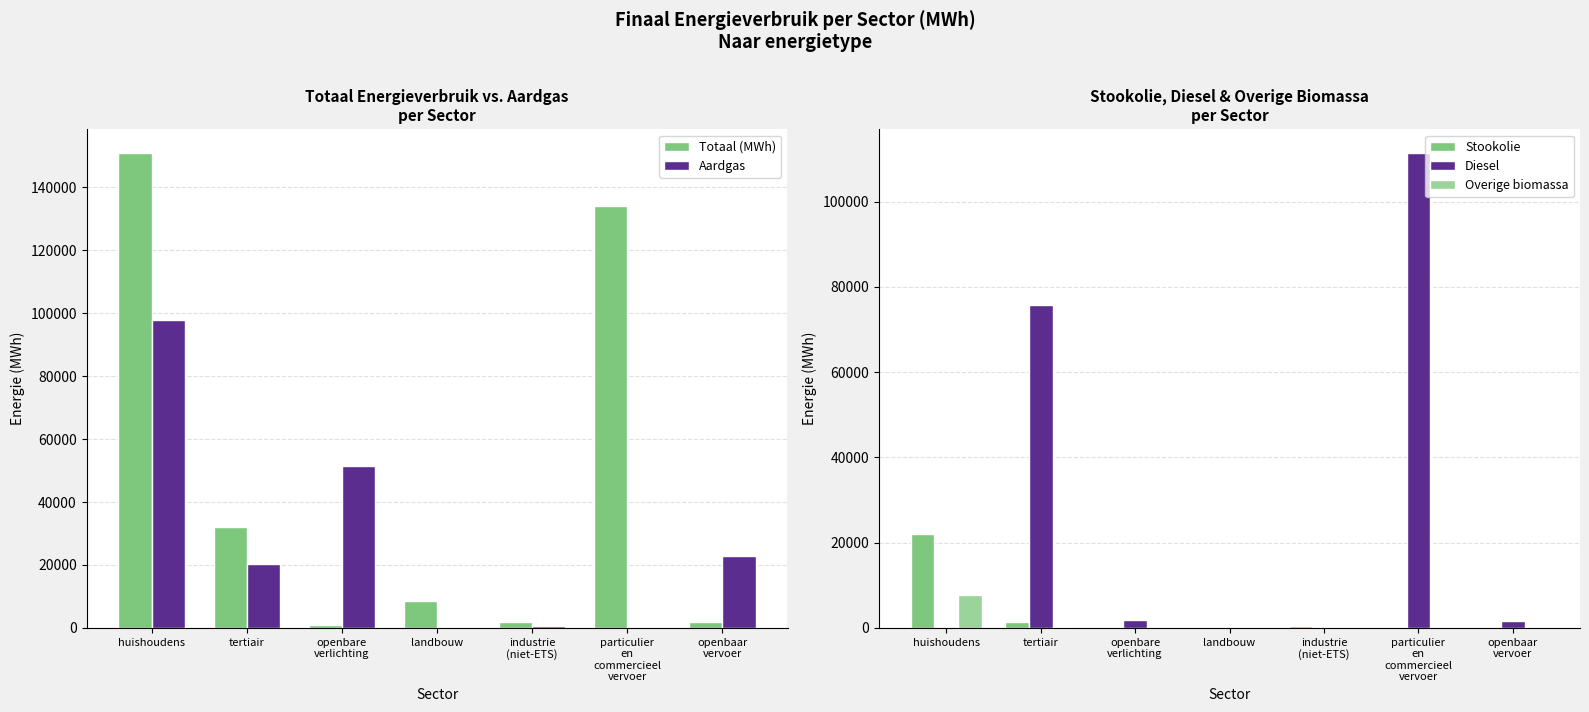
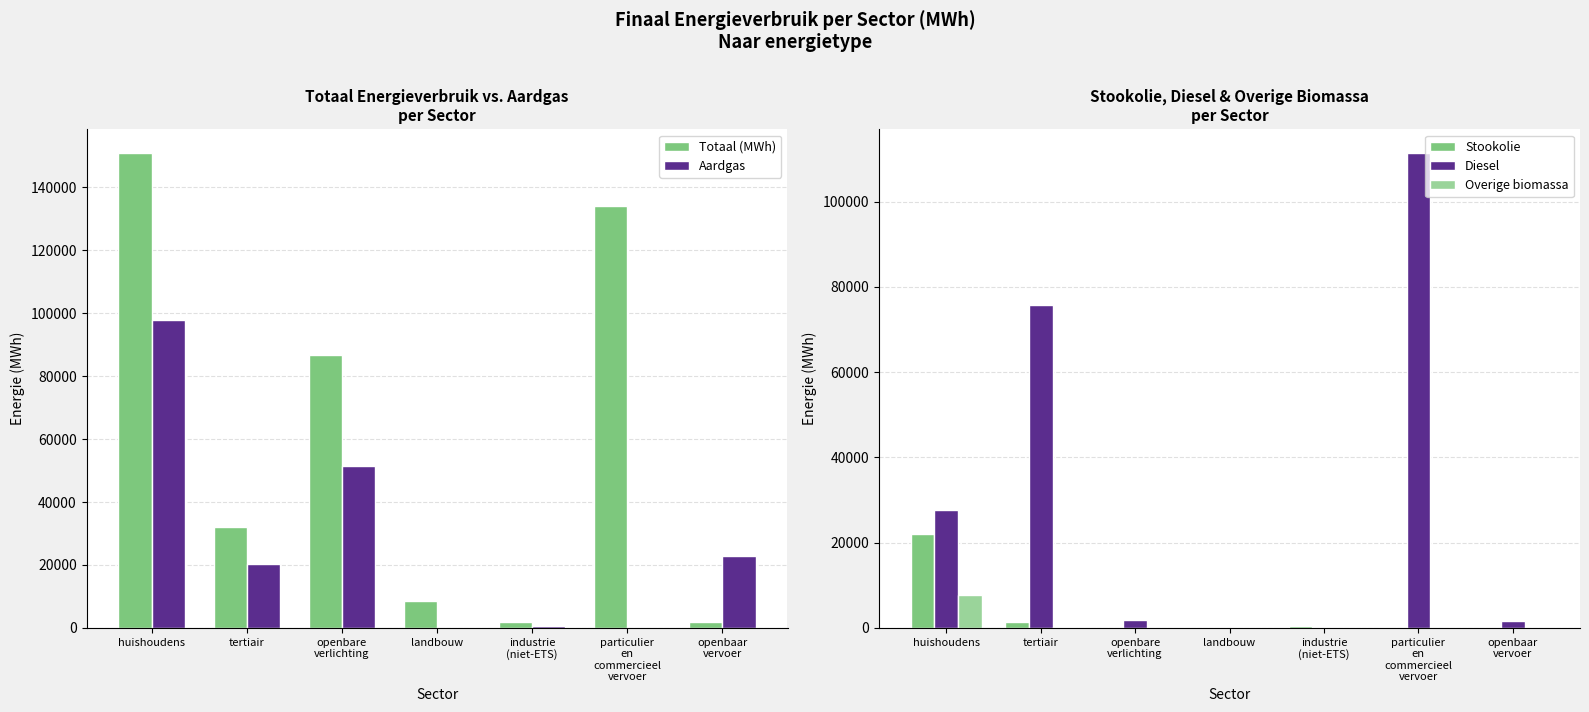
  {
    "Totaal Energieverbruik vs. Aardgas per Sector": {
      "Totaal (MWh)": {
        "huishoudens": 151000,
        "tertiair": 32000,
-       "openbare verlichting": 1000,
+       "openbare verlichting": 87000,
        "landbouw": 8000,
        "industrie (niet-ETS)": 2000,
        "particulier en commercieel vervoer": 134000,
        "openbaar vervoer": 2000
      },
      "Aardgas": {
        "huishoudens": 98000,
        "tertiair": 20000,
        "openbare verlichting": 51000,
        "landbouw": 0,
        "openbaar vervoer": 23000
      }
    },
    "Stookolie, Diesel & Overige Biomassa per Sector": {
      "Diesel": {
-       "huishoudens": 0,
+       "huishoudens": 28000,
        "tertiair": 76000,
        "openbare verlichting": 2000,
        "landbouw": 0,
        "industrie (niet-ETS)": 0,
        "particulier en commercieel vervoer": 111000,
        "openbaar vervoer": 2000
      }
    }
  }
